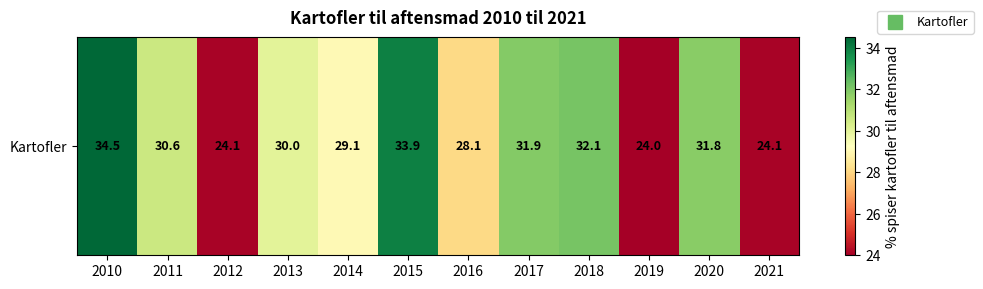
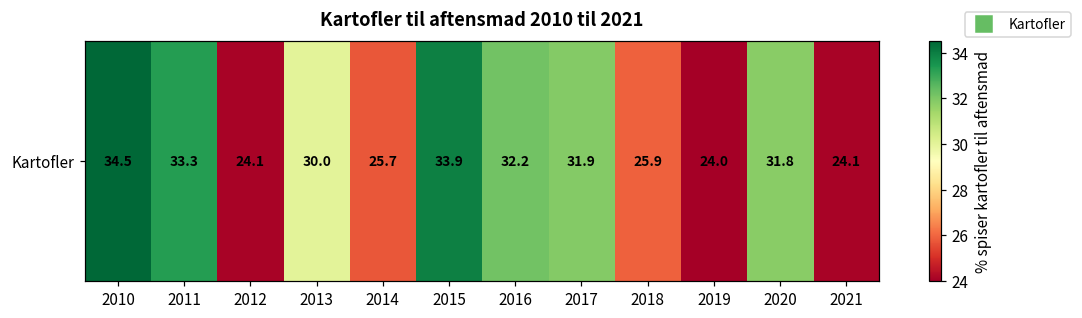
  {
    "Kartofler": {
      "2010": 34.5,
-     "2011": 30.6,
+     "2011": 33.3,
      "2012": 24.1,
      "2013": 30.0,
-     "2014": 29.1,
+     "2014": 25.7,
      "2015": 33.9,
-     "2016": 28.1,
+     "2016": 32.2,
      "2017": 31.9,
-     "2018": 32.1,
+     "2018": 25.9,
      "2019": 24.0,
      "2020": 31.8,
      "2021": 24.1
    }
  }
